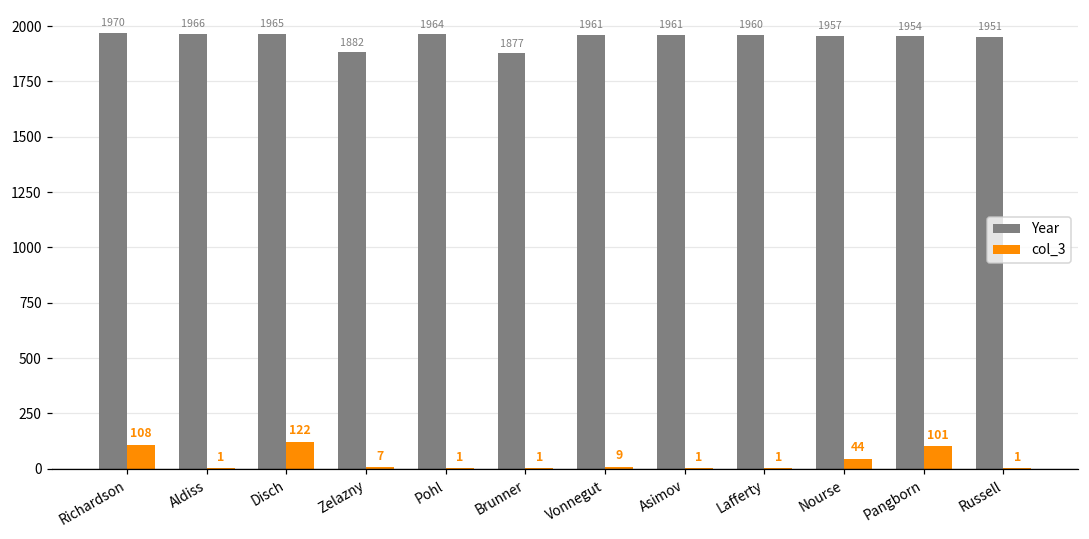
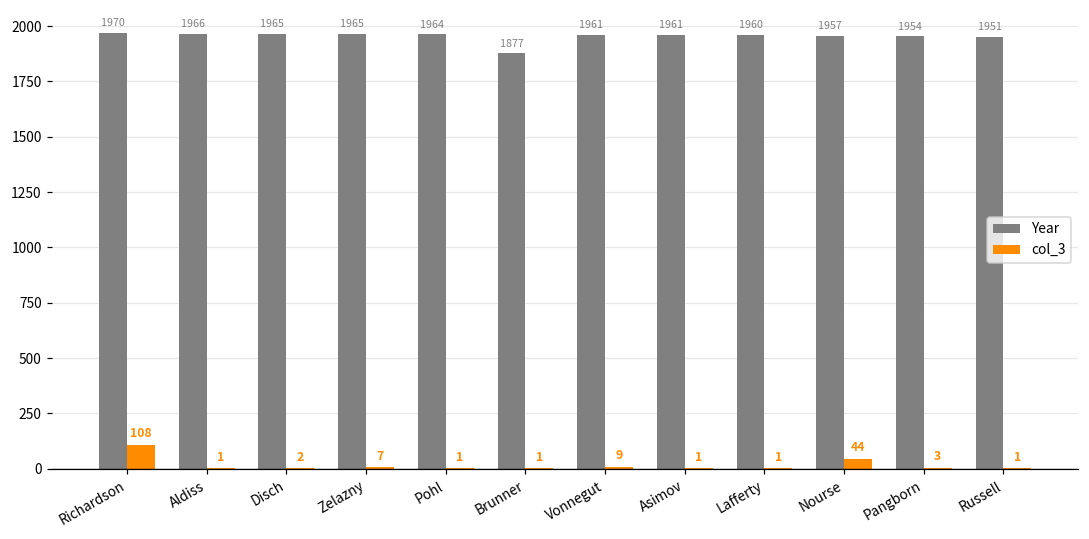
  {
    "Year": {
      "Richardson": 1970,
      "Aldiss": 1966,
      "Disch": 1965,
-     "Zelazny": 1882,
+     "Zelazny": 1965,
      "Pohl": 1964,
      "Brunner": 1877,
      "Vonnegut": 1961,
      "Asimov": 1961,
      "Lafferty": 1960,
      "Nourse": 1957,
      "Pangborn": 1954,
      "Russell": 1951
    },
    "col_3": {
      "Richardson": 108,
      "Aldiss": 1,
-     "Disch": 122,
+     "Disch": 2,
      "Zelazny": 7,
      "Pohl": 1,
      "Brunner": 1,
      "Vonnegut": 9,
      "Asimov": 1,
      "Lafferty": 1,
      "Nourse": 44,
-     "Pangborn": 101,
+     "Pangborn": 3,
      "Russell": 1
    }
  }
